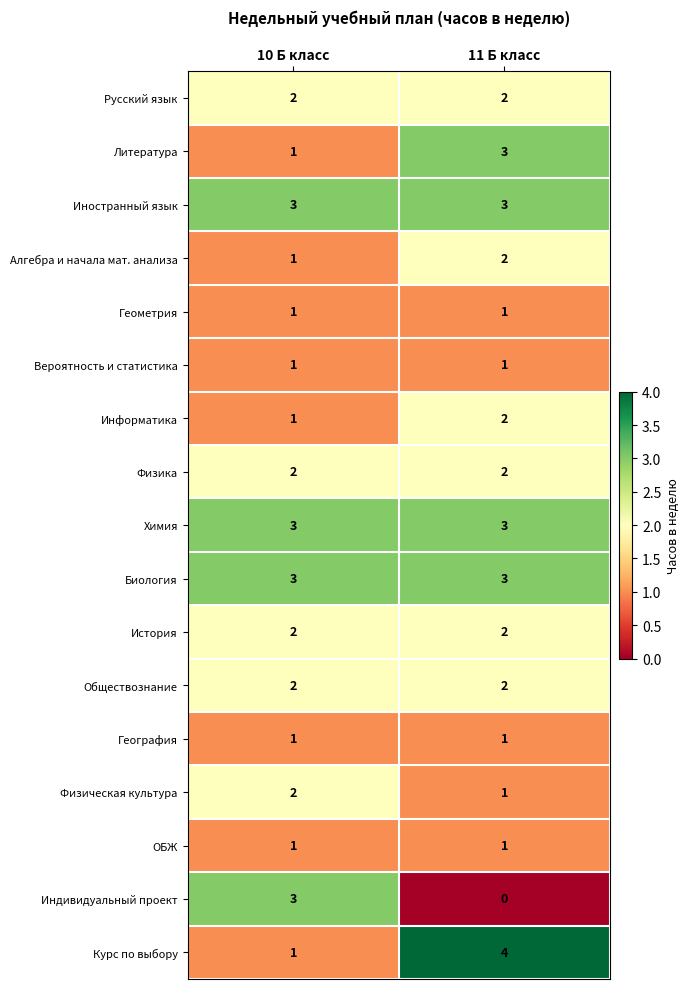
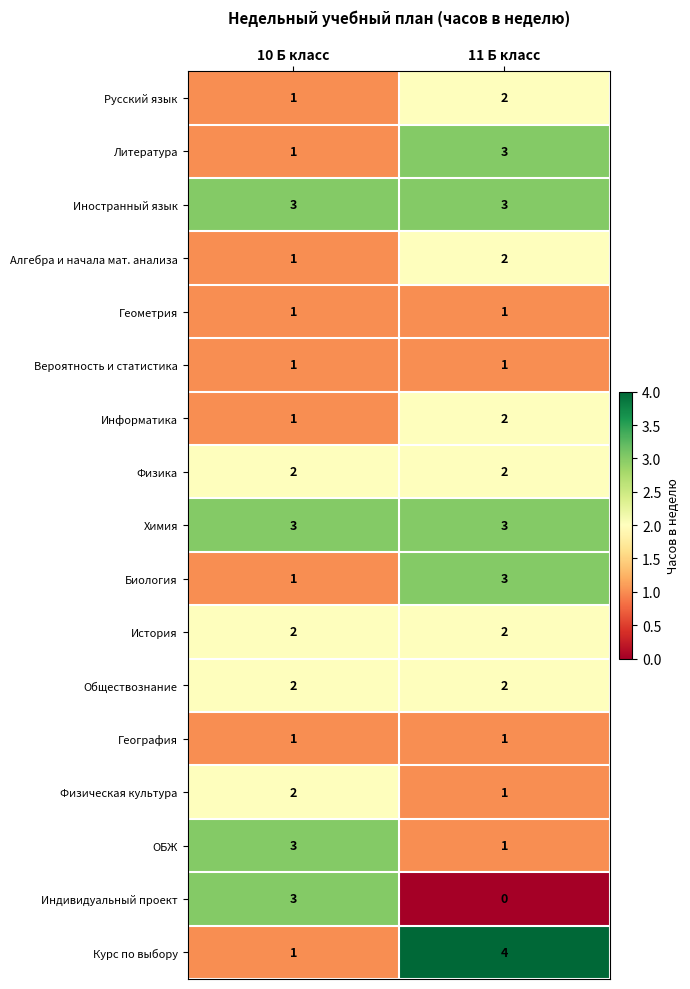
  {
    "Русский язык": {
-     "10 Б класс": 2,
+     "10 Б класс": 1,
      "11 Б класс": 2
    },
    "Литература": {
      "10 Б класс": 1,
      "11 Б класс": 3
    },
    "Иностранный язык": {
      "10 Б класс": 3,
      "11 Б класс": 3
    },
    "Алгебра и начала мат. анализа": {
      "10 Б класс": 1,
      "11 Б класс": 2
    },
    "Геометрия": {
      "10 Б класс": 1,
      "11 Б класс": 1
    },
    "Вероятность и статистика": {
      "10 Б класс": 1,
      "11 Б класс": 1
    },
    "Информатика": {
      "10 Б класс": 1,
      "11 Б класс": 2
    },
    "Физика": {
      "10 Б класс": 2,
      "11 Б класс": 2
    },
    "Химия": {
      "10 Б класс": 3,
      "11 Б класс": 3
    },
    "Биология": {
-     "10 Б класс": 3,
+     "10 Б класс": 1,
      "11 Б класс": 3
    },
    "История": {
      "10 Б класс": 2,
      "11 Б класс": 2
    },
    "Обществознание": {
      "10 Б класс": 2,
      "11 Б класс": 2
    },
    "География": {
      "10 Б класс": 1,
      "11 Б класс": 1
    },
    "Физическая культура": {
      "10 Б класс": 2,
      "11 Б класс": 1
    },
    "ОБЖ": {
-     "10 Б класс": 1,
+     "10 Б класс": 3,
      "11 Б класс": 1
    },
    "Индивидуальный проект": {
      "10 Б класс": 3,
      "11 Б класс": 0
    },
    "Курс по выбору": {
      "10 Б класс": 1,
      "11 Б класс": 4
    }
  }
